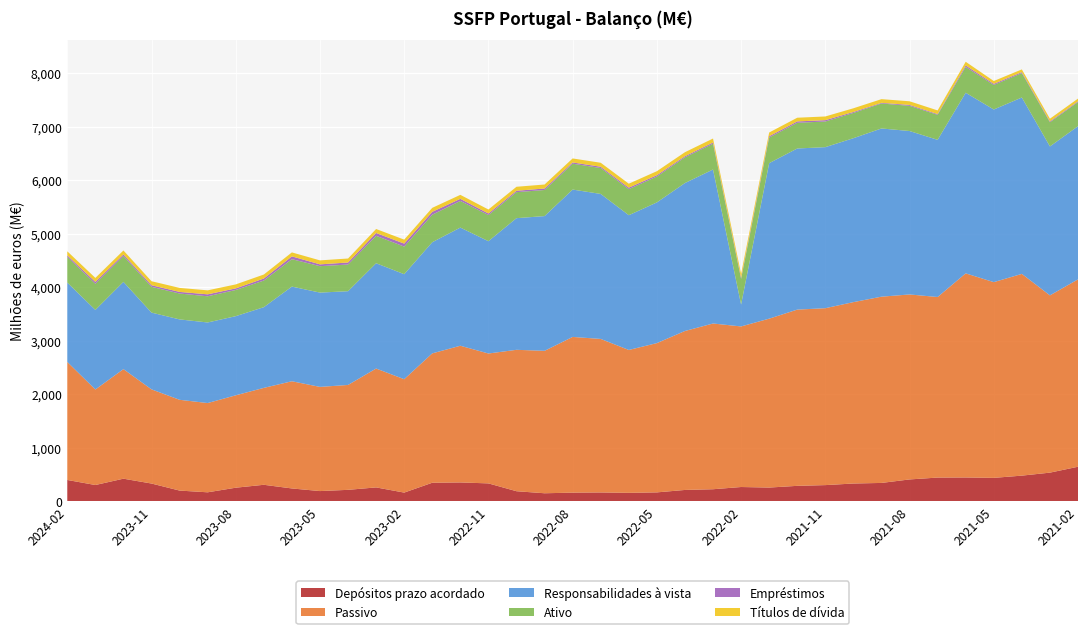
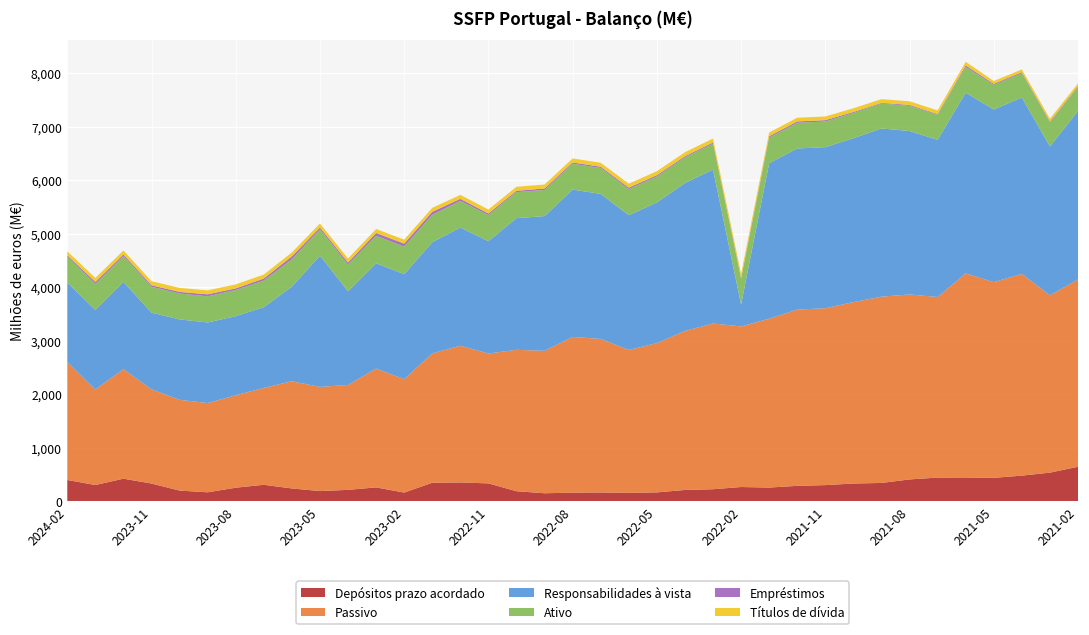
  {
    "Depósitos prazo acordado": {
      "2024-02": "400",
      "2023-11": "300",
      "2023-08": "200",
      "2023-05": "200",
      "2023-02": "200",
      "2022-11": "300",
      "2022-08": "200",
      "2022-05": "200",
      "2022-02": "300",
      "2021-11": "300",
      "2021-08": "400",
      "2021-05": "400",
      "2021-02": "600"
    },
    "Passivo": {
      "2024-02": "2,200",
      "2023-11": "1,800",
      "2023-08": "1,700",
      "2023-05": "1,900",
      "2023-02": "2,100",
      "2022-11": "2,400",
      "2022-08": "2,900",
      "2022-05": "2,800",
      "2022-02": "3,000",
      "2021-11": "3,300",
      "2021-08": "3,500",
      "2021-05": "3,700",
      "2021-02": "3,500"
    },
    "Responsabilidades à vista": {
      "2024-02": "1,500",
      "2023-11": "1,400",
      "2023-08": "1,500",
-     "2023-05": "1,800",
+     "2023-05": "2,500",
      "2023-02": "2,000",
      "2022-11": "2,100",
      "2022-08": "2,800",
      "2022-05": "2,600",
      "2022-02": "400",
      "2021-11": "3,000",
      "2021-08": "3,100",
      "2021-05": "3,200",
-     "2021-02": "2,900"
+     "2021-02": "3,100"
    },
    "Ativo": {
      "2023-02": "500"
    },
    "Empréstimos": {
      "2023-02": "100"
    },
    "Títulos de dívida": {
      "2024-02": "100",
      "2023-11": "100",
      "2023-08": "100",
      "2023-05": "100",
      "2023-02": "100",
      "2022-11": "100",
      "2022-08": "100",
      "2022-05": "100",
      "2022-02": "100",
      "2021-11": "100",
      "2021-08": "100",
      "2021-05": "100"
    }
  }
